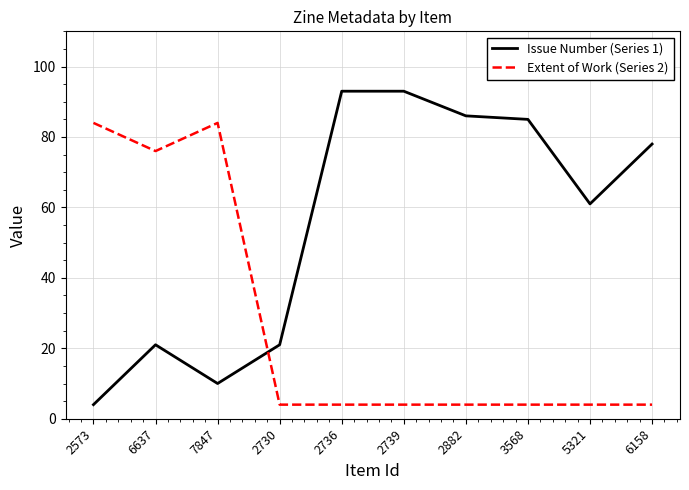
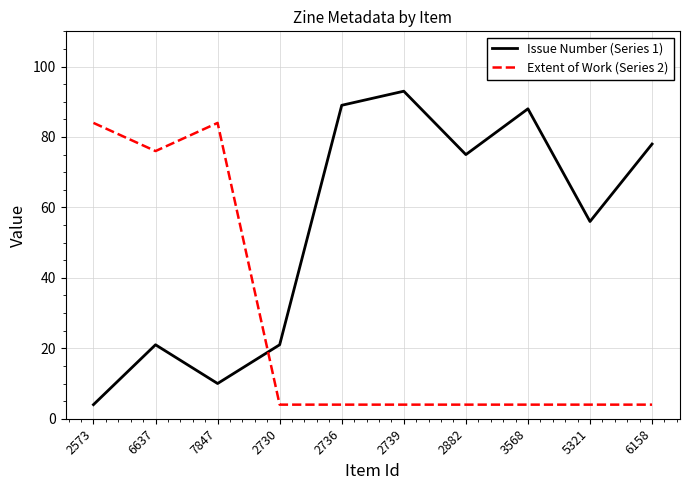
  {
    "Issue Number (Series 1)": {
      "2573": 4,
      "6637": 21,
      "7847": 10,
      "2730": 21,
-     "2736": 93,
+     "2736": 89,
      "2739": 93,
-     "2882": 86,
-     "3568": 85,
-     "5321": 61,
+     "2882": 75,
+     "3568": 88,
+     "5321": 56,
      "6158": 78
    },
    "Extent of Work (Series 2)": {
      "2573": 84,
      "6637": 76,
      "7847": 84,
      "2730": 4,
      "2736": 4,
      "2739": 4,
      "2882": 4,
      "3568": 4,
      "5321": 4,
      "6158": 4
    }
  }
